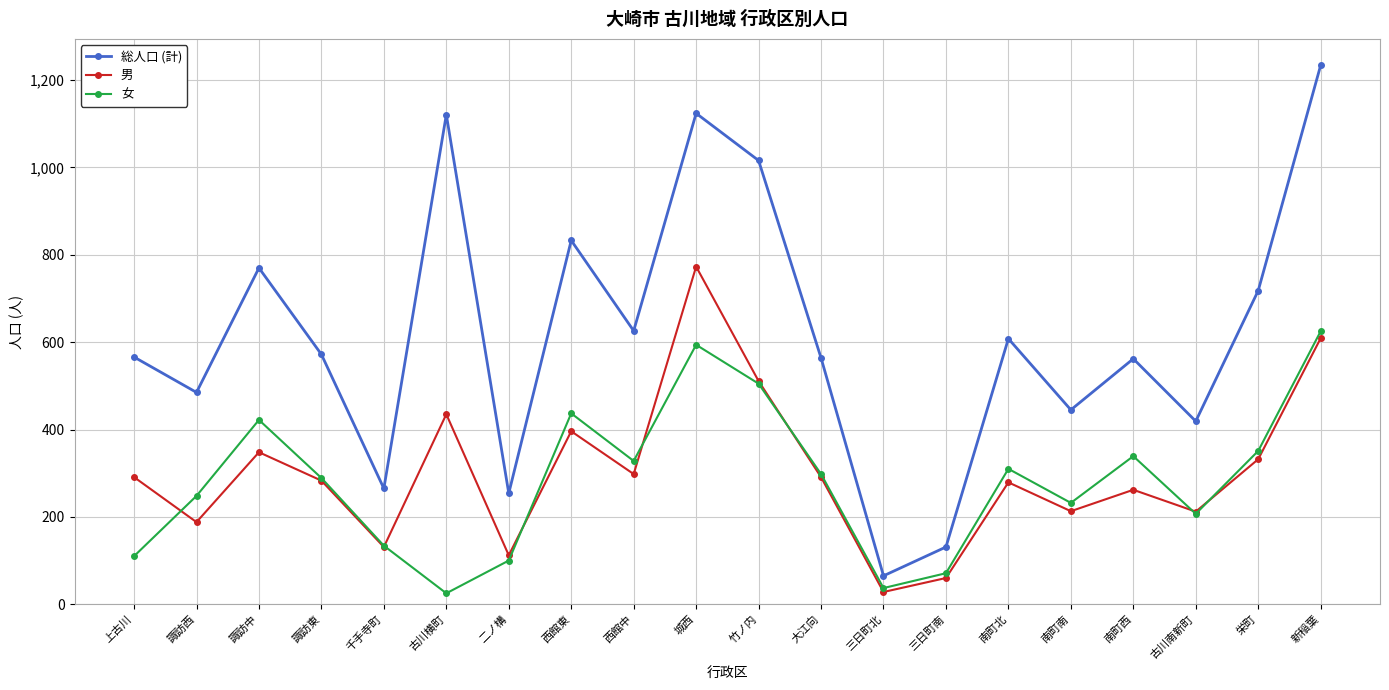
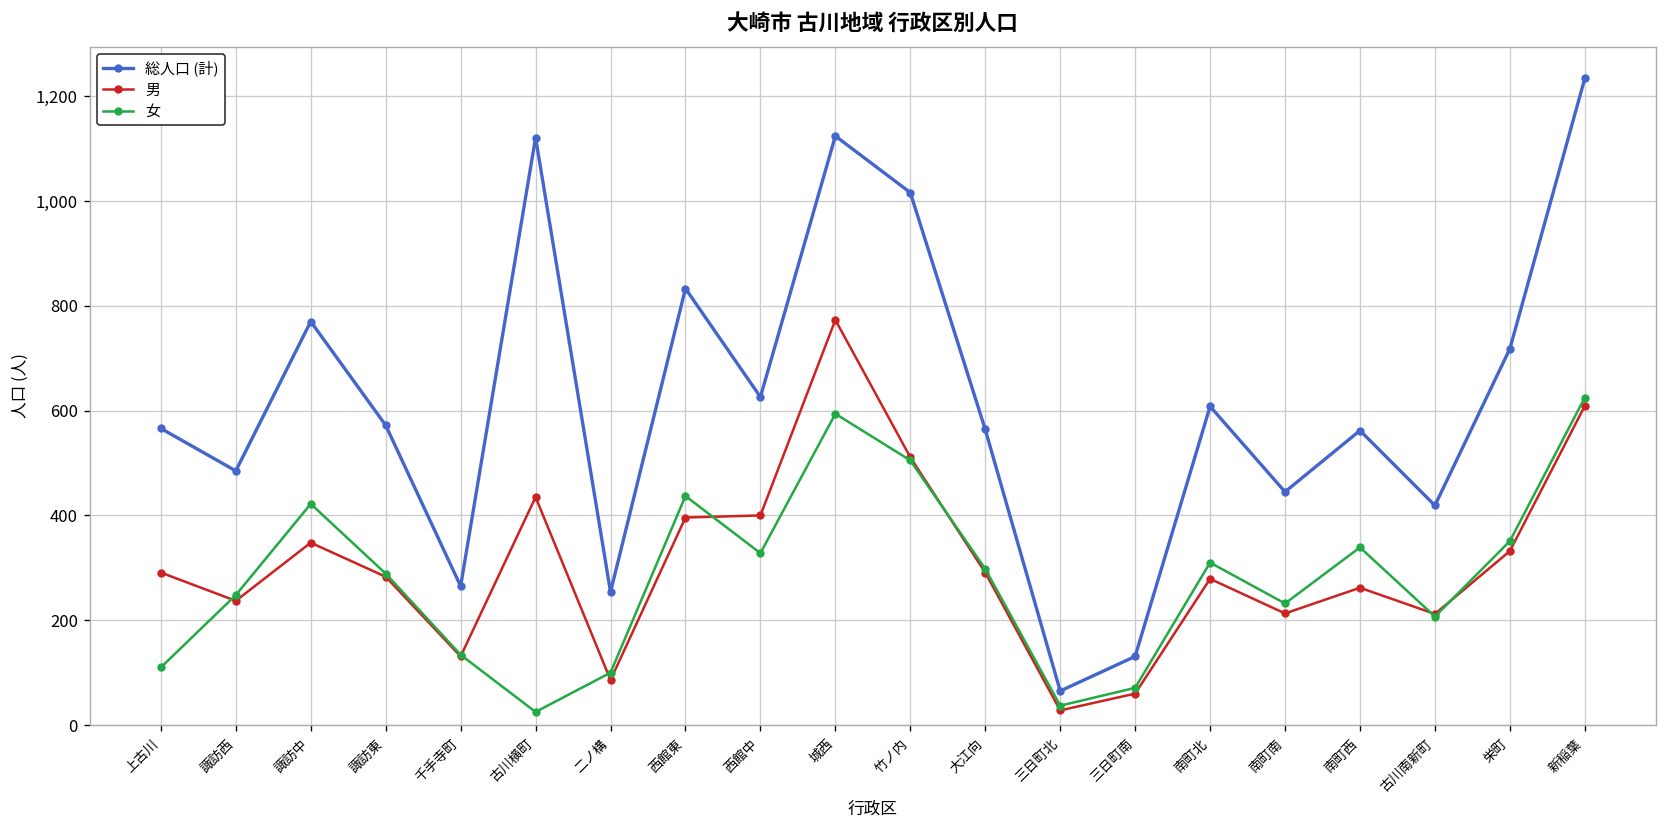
  {
    "総人口 (計)": {
      "上古川": "570",
      "諏訪西": "490",
      "諏訪中": "770",
      "諏訪東": "570",
      "千手寺町": "270",
      "古川横町": "1,120",
      "二ノ構": "250",
      "西館東": "830",
      "西館中": "630",
      "城西": "1,120",
      "竹ノ内": "1,020",
      "大江向": "560",
      "三日町北": "70",
      "三日町南": "130",
      "南町北": "610",
      "南町南": "450",
      "南町西": "560",
      "古川南新町": "420",
      "栄町": "720",
      "新稲葉": "1,230"
    },
    "男": {
      "上古川": "290",
-     "諏訪西": "190",
+     "諏訪西": "240",
      "諏訪中": "350",
      "諏訪東": "280",
      "古川横町": "440",
-     "二ノ構": "110",
+     "二ノ構": "90",
      "西館東": "400",
-     "西館中": "300",
+     "西館中": "400",
      "城西": "770",
      "竹ノ内": "510",
      "大江向": "290",
      "三日町北": "30",
      "三日町南": "60",
      "南町北": "280",
      "南町南": "210",
      "南町西": "260",
      "栄町": "330",
      "新稲葉": "610"
    },
    "女": {
      "上古川": "110",
      "諏訪西": "250",
      "諏訪中": "420",
      "諏訪東": "290",
      "古川横町": "30",
      "二ノ構": "100",
      "西館東": "440",
      "西館中": "330",
      "城西": "590",
      "竹ノ内": "510",
      "大江向": "300",
      "三日町北": "40",
      "三日町南": "70",
      "南町北": "310",
      "南町南": "230",
      "南町西": "340",
      "栄町": "350",
      "新稲葉": "630"
    }
  }
